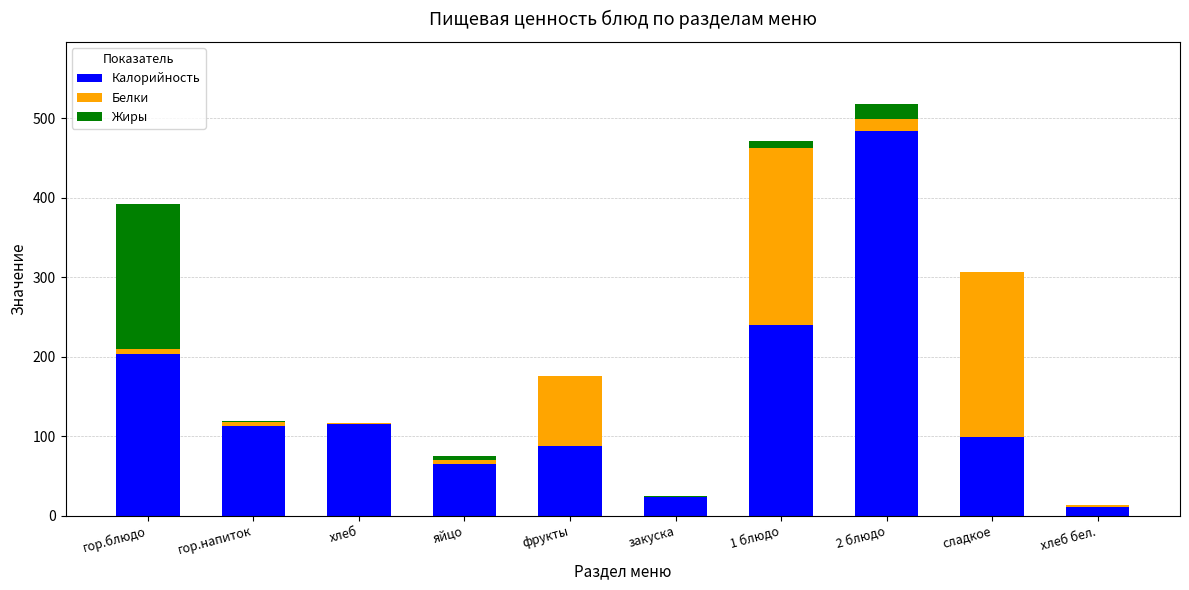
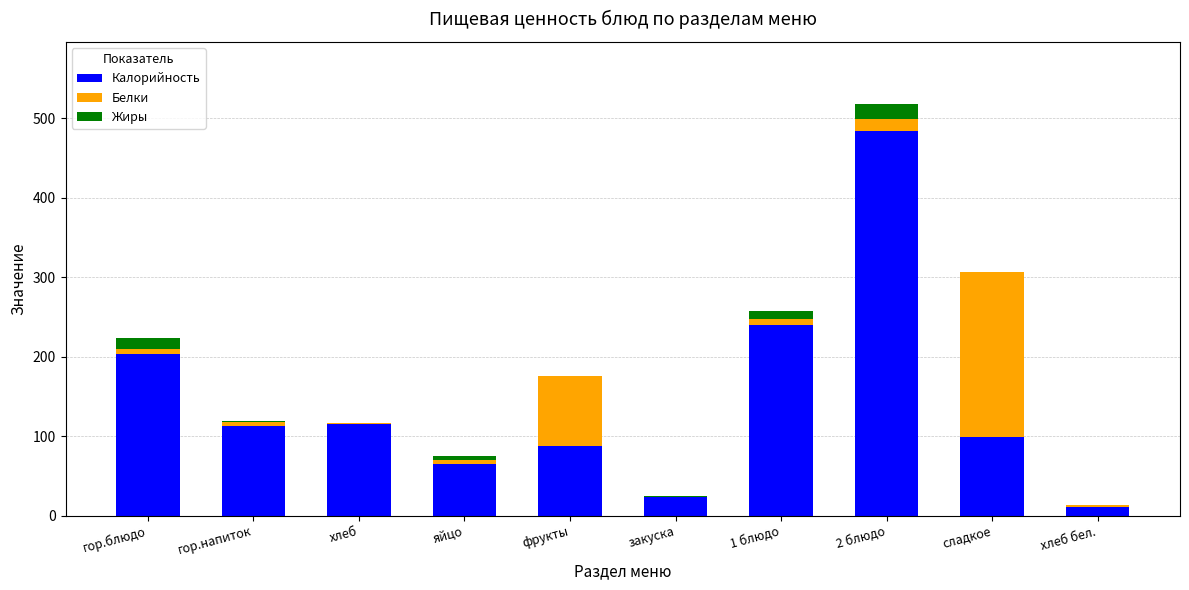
  {
    "Калорийность": {
      "гор.блюдо": 200,
      "гор.напиток": 110,
      "хлеб": 120,
      "яйцо": 60,
      "фрукты": 90,
      "закуска": 20,
      "1 блюдо": 240,
      "2 блюдо": 480,
      "сладкое": 100,
      "хлеб бел.": 10
    },
    "Белки": {
      "гор.блюдо": 10,
      "гор.напиток": 0,
      "яйцо": 10,
      "фрукты": 90,
-     "1 блюдо": 220,
+     "1 блюдо": 10,
      "2 блюдо": 20,
      "сладкое": 210
    },
    "Жиры": {
-     "гор.блюдо": 180,
+     "гор.блюдо": 10,
      "яйцо": 0,
      "1 блюдо": 10,
      "2 блюдо": 20,
      "сладкое": 0
    }
  }
